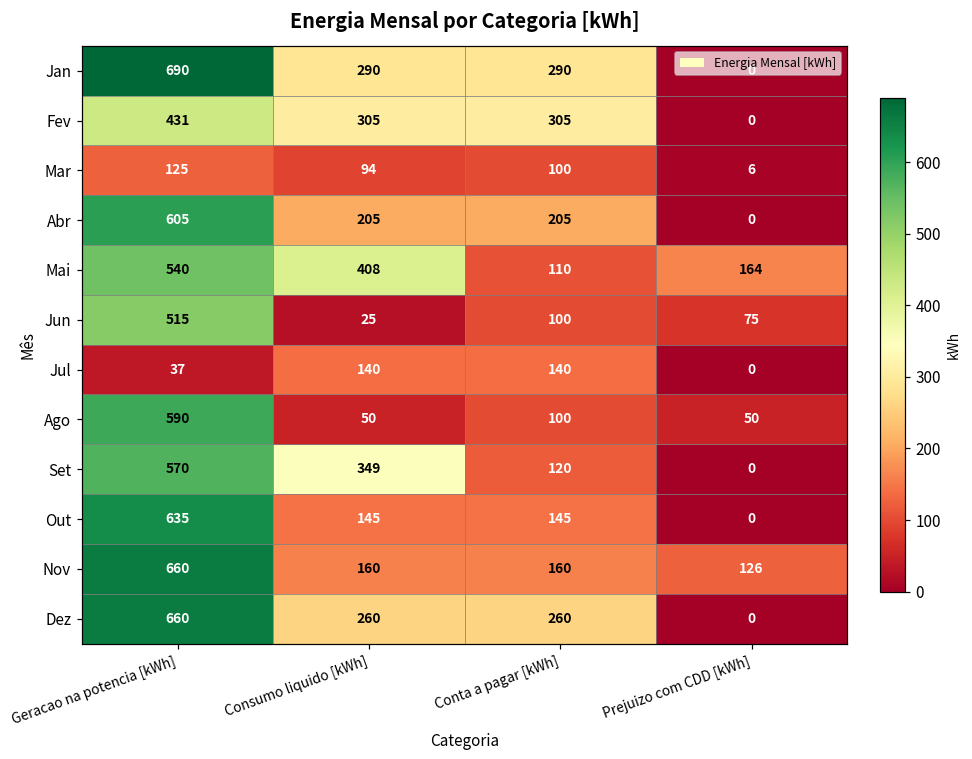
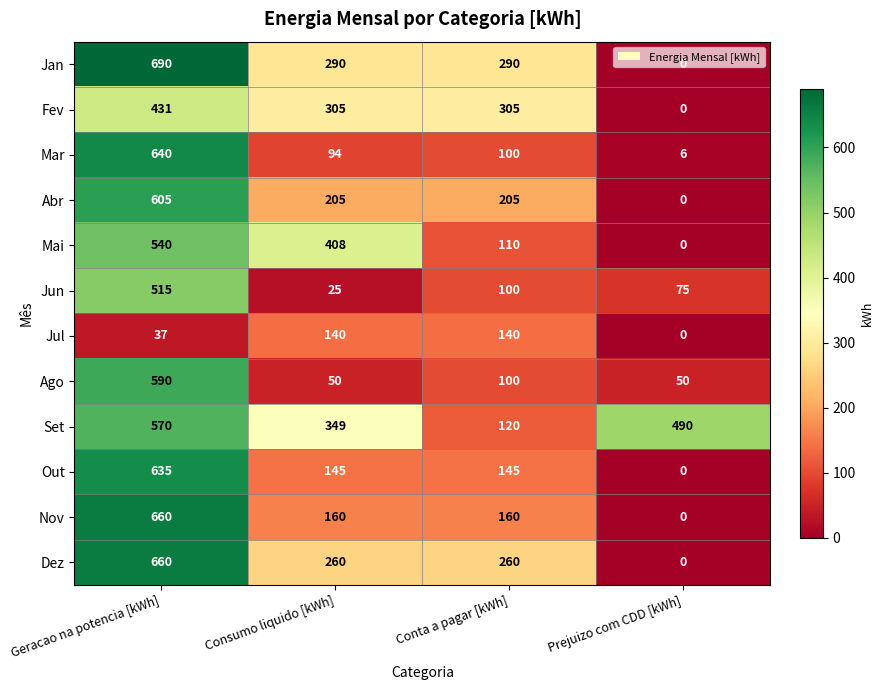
  {
    "Jan": {
      "Geracao na potencia [kWh]": 690,
      "Consumo liquido [kWh]": 290,
      "Conta a pagar [kWh]": 290
    },
    "Fev": {
      "Geracao na potencia [kWh]": 431,
      "Consumo liquido [kWh]": 305,
      "Conta a pagar [kWh]": 305,
      "Prejuizo com CDD [kWh]": 0
    },
    "Mar": {
-     "Geracao na potencia [kWh]": 125,
+     "Geracao na potencia [kWh]": 640,
      "Consumo liquido [kWh]": 94,
      "Conta a pagar [kWh]": 100,
      "Prejuizo com CDD [kWh]": 6
    },
    "Abr": {
      "Geracao na potencia [kWh]": 605,
      "Consumo liquido [kWh]": 205,
      "Conta a pagar [kWh]": 205,
      "Prejuizo com CDD [kWh]": 0
    },
    "Mai": {
      "Geracao na potencia [kWh]": 540,
      "Consumo liquido [kWh]": 408,
      "Conta a pagar [kWh]": 110,
-     "Prejuizo com CDD [kWh]": 164
+     "Prejuizo com CDD [kWh]": 0
    },
    "Jun": {
      "Geracao na potencia [kWh]": 515,
      "Consumo liquido [kWh]": 25,
      "Conta a pagar [kWh]": 100,
      "Prejuizo com CDD [kWh]": 75
    },
    "Jul": {
      "Geracao na potencia [kWh]": 37,
      "Consumo liquido [kWh]": 140,
      "Conta a pagar [kWh]": 140,
      "Prejuizo com CDD [kWh]": 0
    },
    "Ago": {
      "Geracao na potencia [kWh]": 590,
      "Consumo liquido [kWh]": 50,
      "Conta a pagar [kWh]": 100,
      "Prejuizo com CDD [kWh]": 50
    },
    "Set": {
      "Geracao na potencia [kWh]": 570,
      "Consumo liquido [kWh]": 349,
      "Conta a pagar [kWh]": 120,
-     "Prejuizo com CDD [kWh]": 0
+     "Prejuizo com CDD [kWh]": 490
    },
    "Out": {
      "Geracao na potencia [kWh]": 635,
      "Consumo liquido [kWh]": 145,
      "Conta a pagar [kWh]": 145,
      "Prejuizo com CDD [kWh]": 0
    },
    "Nov": {
      "Geracao na potencia [kWh]": 660,
      "Consumo liquido [kWh]": 160,
      "Conta a pagar [kWh]": 160,
-     "Prejuizo com CDD [kWh]": 126
+     "Prejuizo com CDD [kWh]": 0
    },
    "Dez": {
      "Geracao na potencia [kWh]": 660,
      "Consumo liquido [kWh]": 260,
      "Conta a pagar [kWh]": 260,
      "Prejuizo com CDD [kWh]": 0
    }
  }
